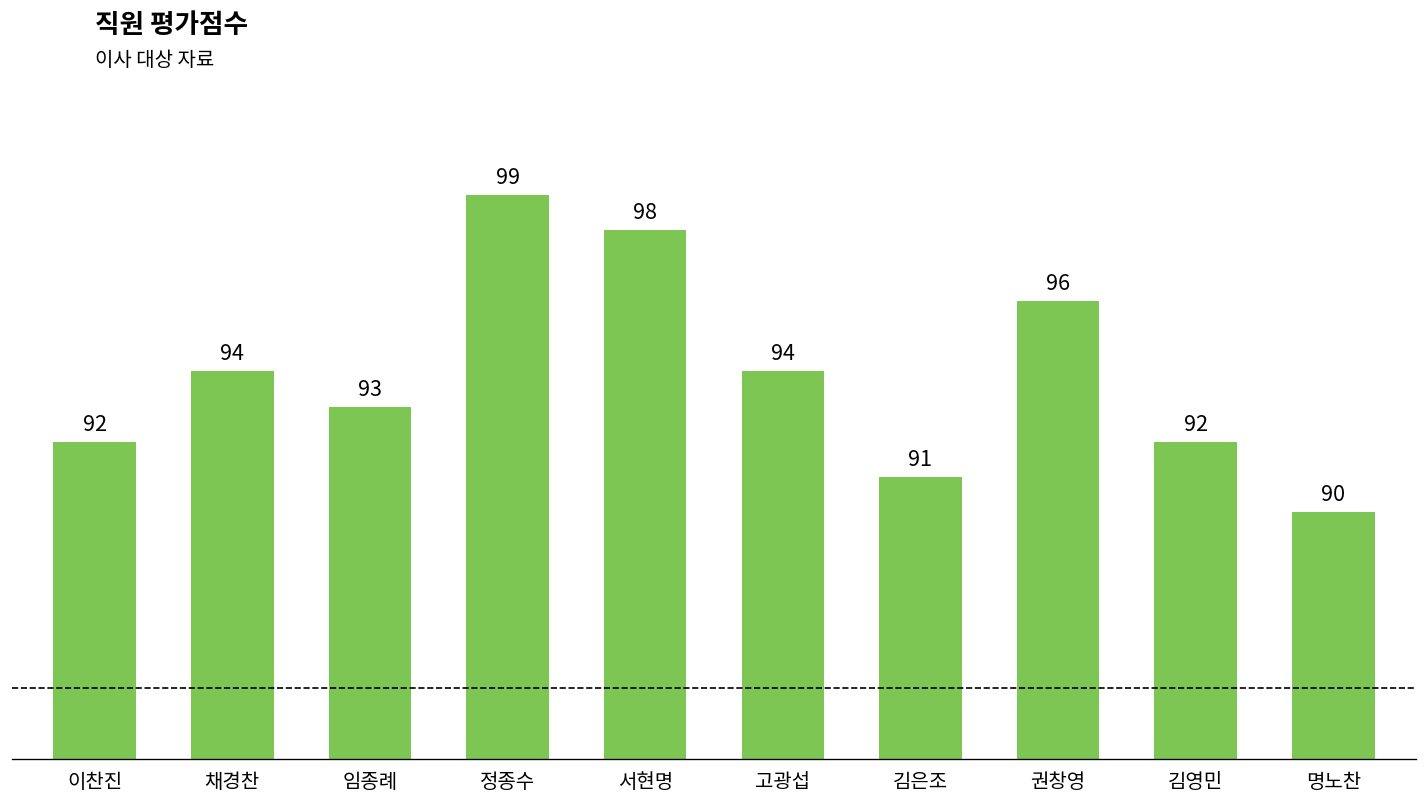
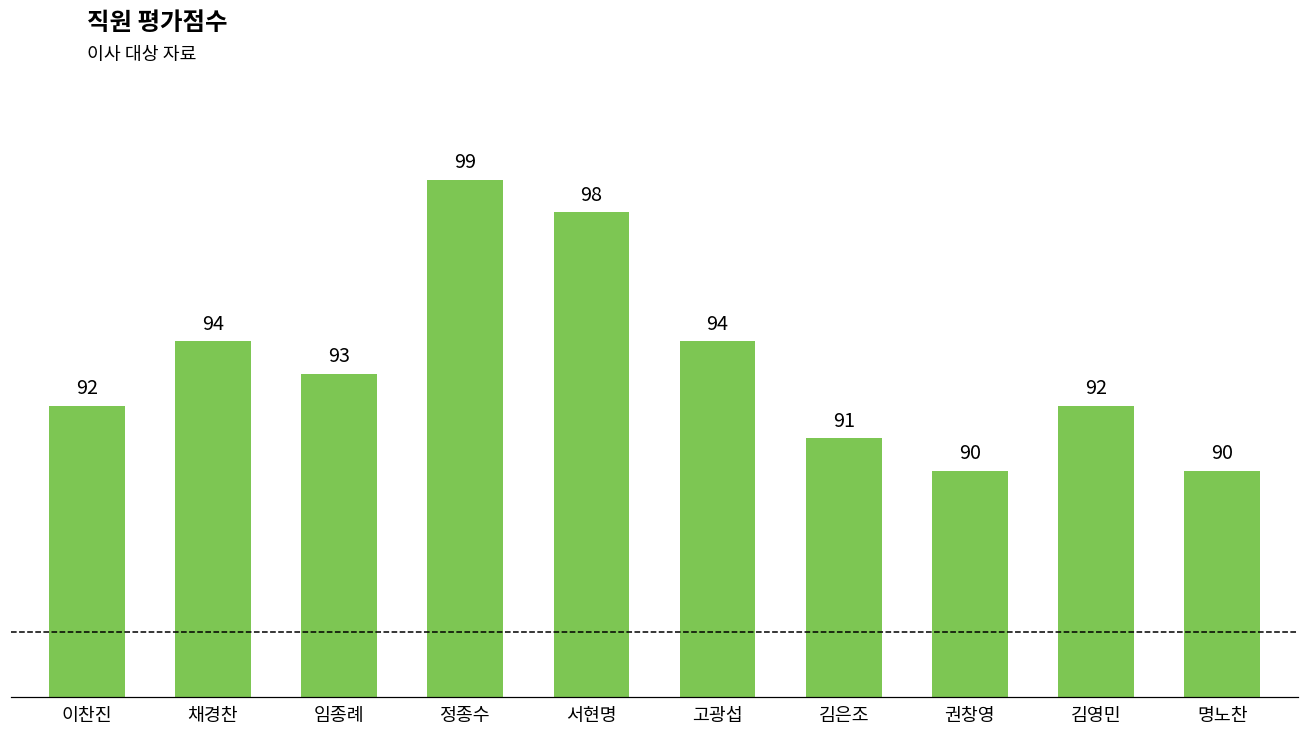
  {
    "이찬진": 92,
    "채경찬": 94,
    "임종례": 93,
    "정종수": 99,
    "서현명": 98,
    "고광섭": 94,
    "김은조": 91,
-   "권창영": 96,
+   "권창영": 90,
    "김영민": 92,
    "명노찬": 90
  }
